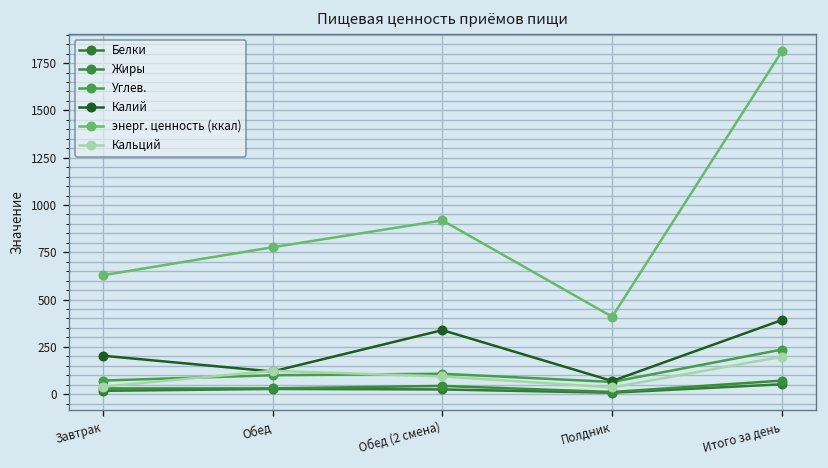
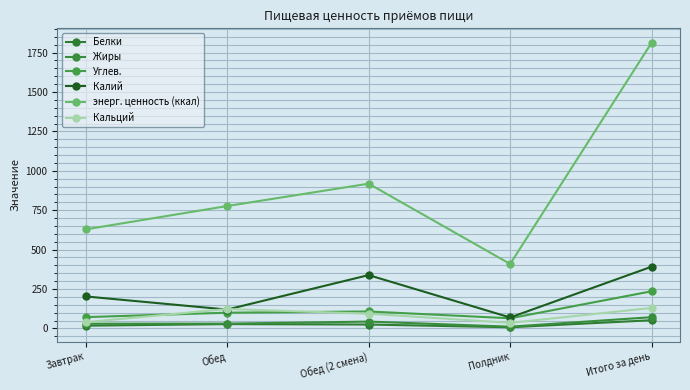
  {
    "Кальций": {
      "Полдник": 40,
-     "Итого за день": 200
+     "Итого за день": 130
    }
  }
